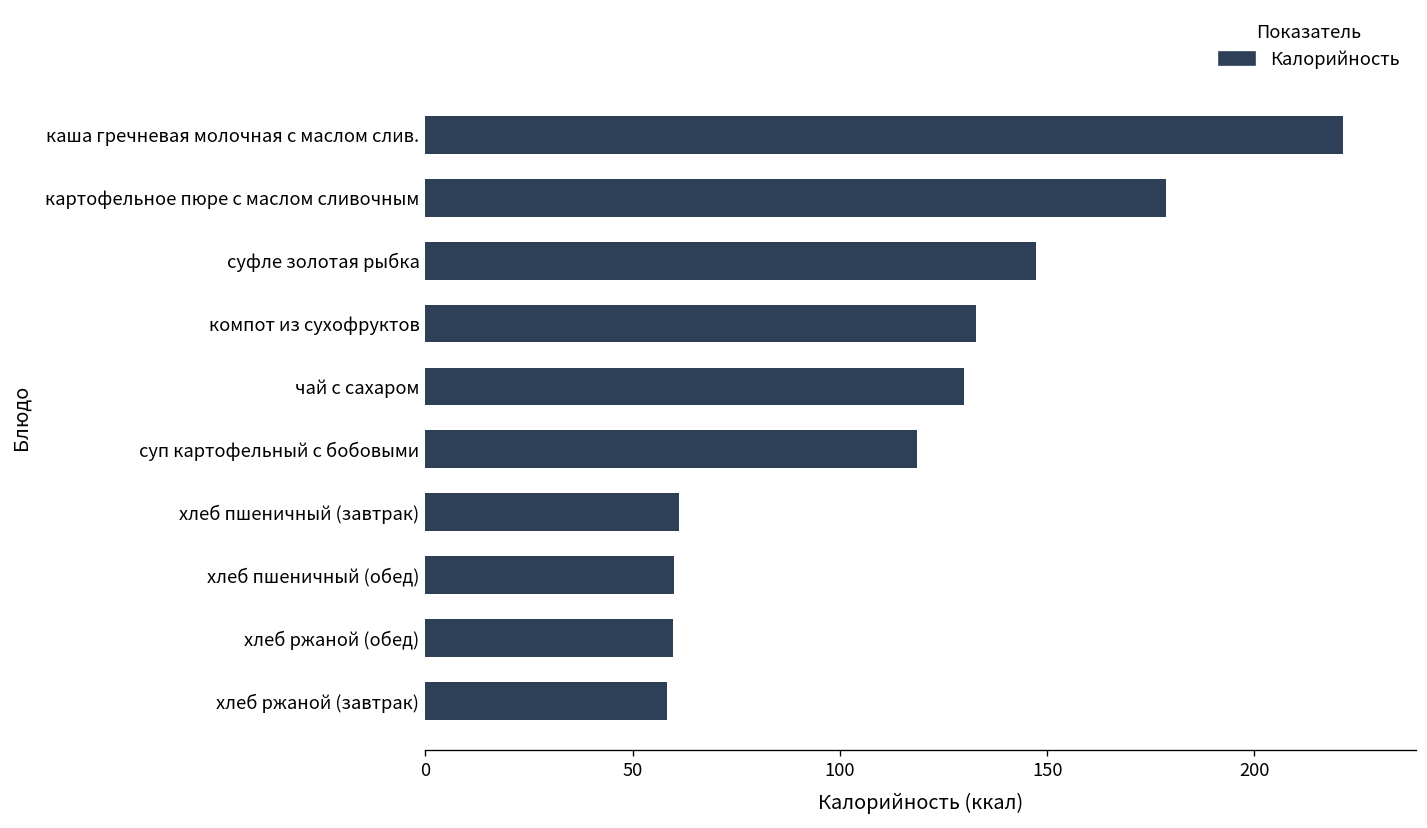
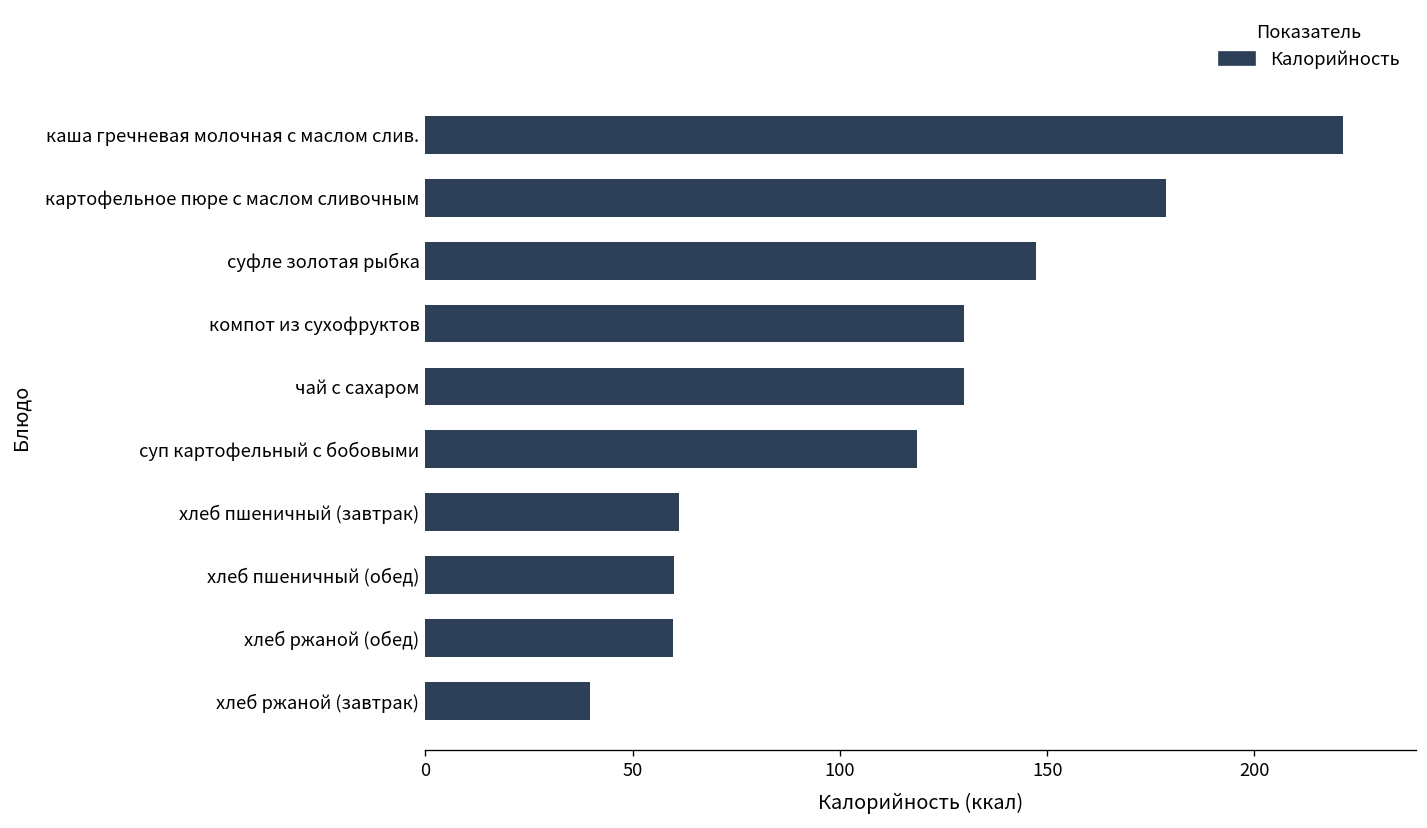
  {
    "каша гречневая молочная с маслом слив.": 221,
    "картофельное пюре с маслом сливочным": 179,
    "суфле золотая рыбка": 147,
-   "компот из сухофруктов": 133,
+   "компот из сухофруктов": 130,
    "чай с сахаром": 130,
    "суп картофельный с бобовыми": 119,
    "хлеб пшеничный (завтрак)": 61,
    "хлеб пшеничный (обед)": 60,
    "хлеб ржаной (обед)": 60,
-   "хлеб ржаной (завтрак)": 58
+   "хлеб ржаной (завтрак)": 40
  }
